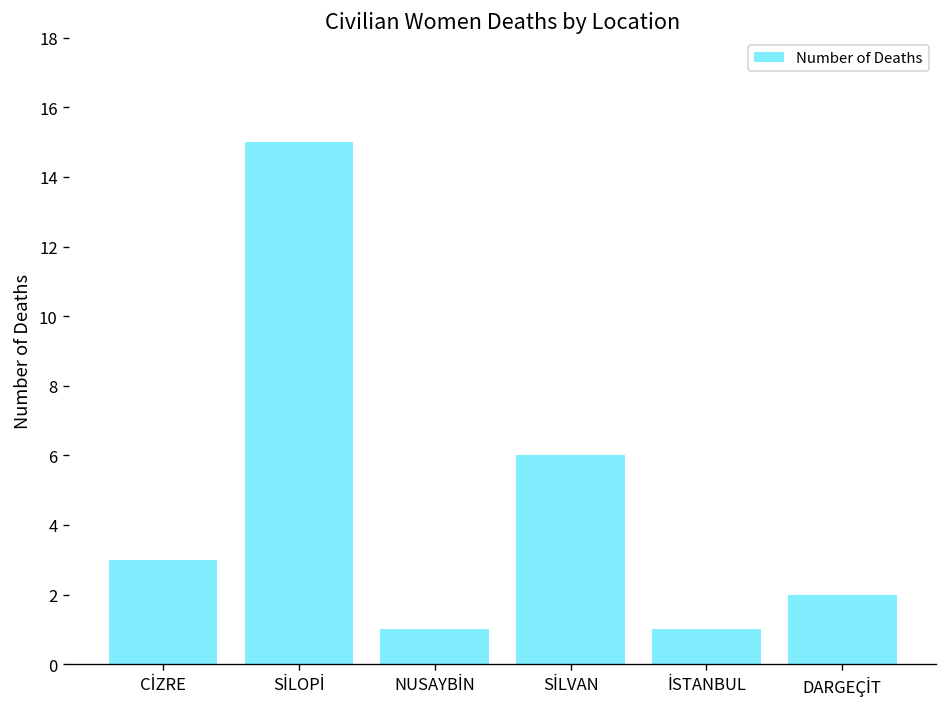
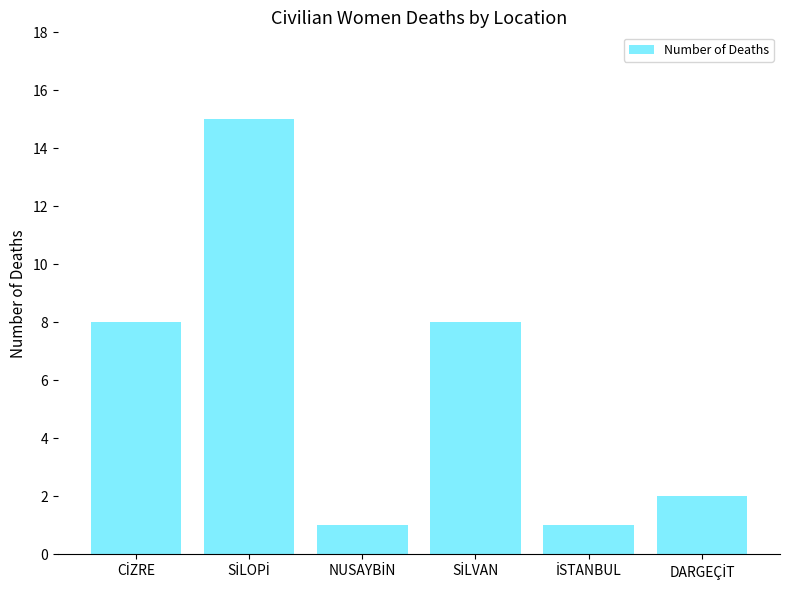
  {
-   "CİZRE": 3,
+   "CİZRE": 8,
    "SİLOPİ": 15,
    "NUSAYBİN": 1,
-   "SİLVAN": 6,
+   "SİLVAN": 8,
    "İSTANBUL": 1,
    "DARGEÇİT": 2
  }
